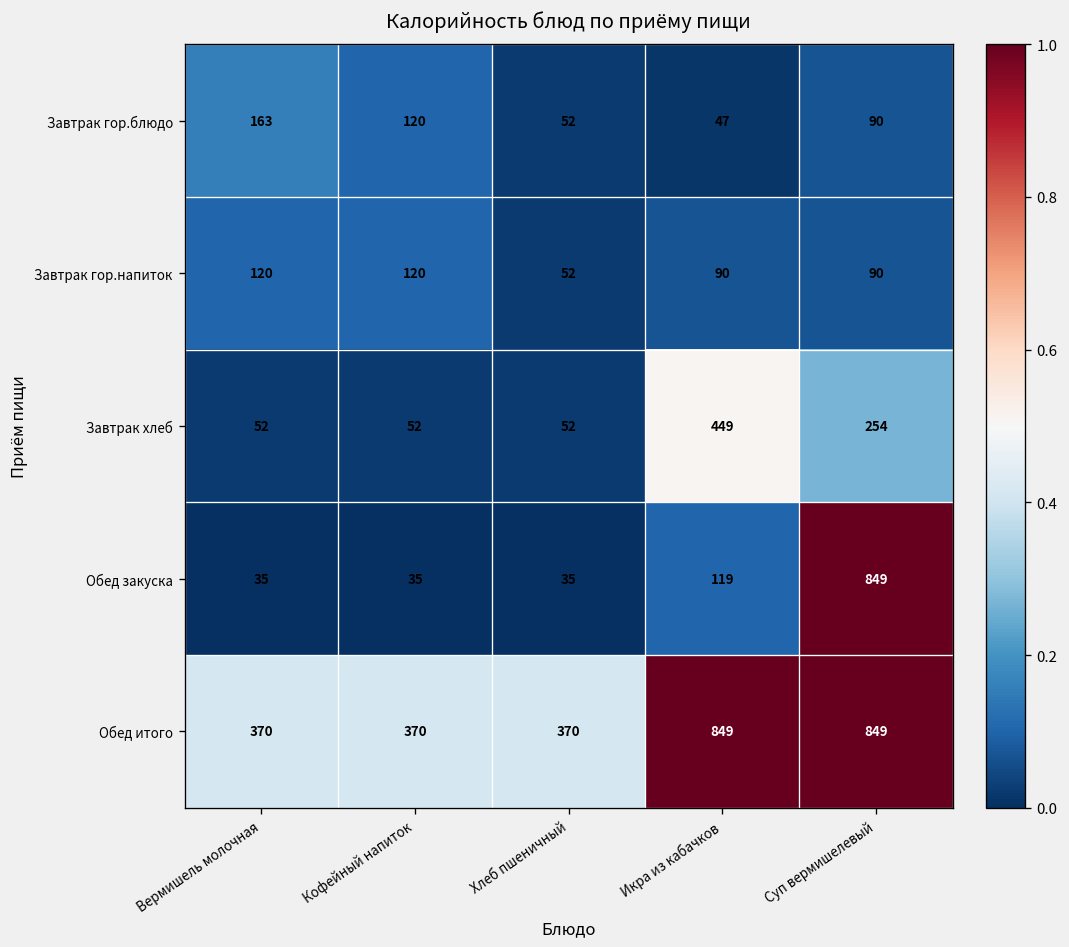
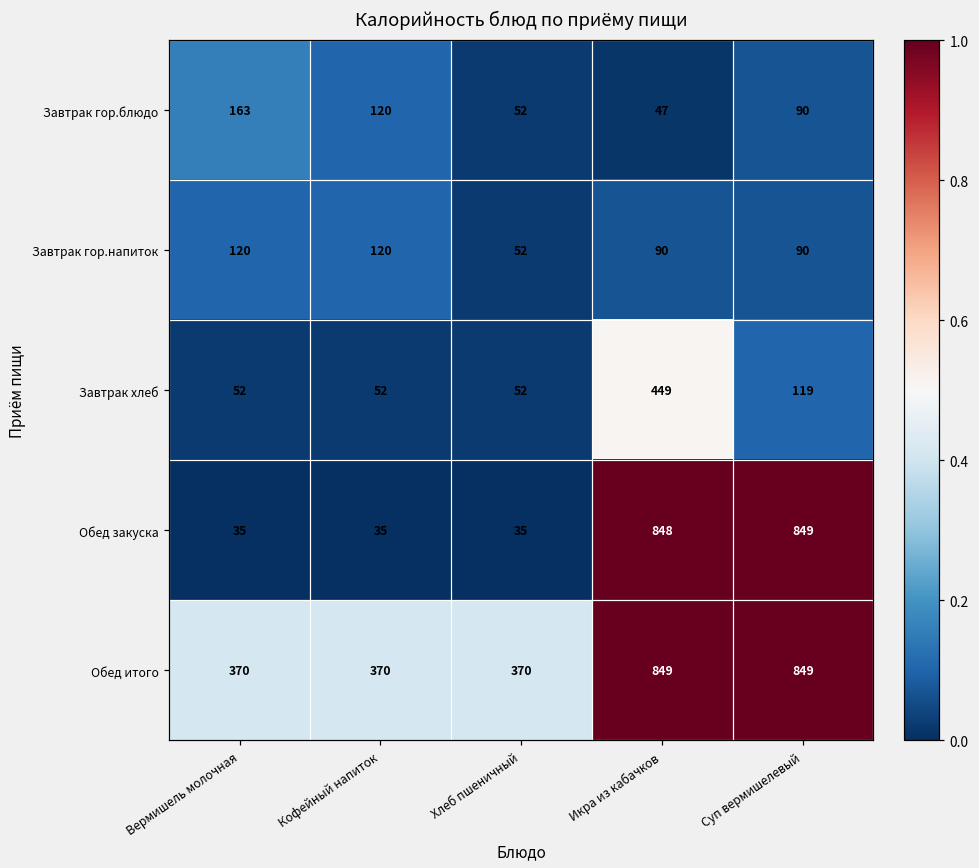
  {
    "Завтрак гор.блюдо": {
      "Вермишель молочная": 163,
      "Кофейный напиток": 120,
      "Хлеб пшеничный": 52,
      "Икра из кабачков": 47,
      "Суп вермишелевый": 90
    },
    "Завтрак гор.напиток": {
      "Вермишель молочная": 120,
      "Кофейный напиток": 120,
      "Хлеб пшеничный": 52,
      "Икра из кабачков": 90,
      "Суп вермишелевый": 90
    },
    "Завтрак хлеб": {
      "Вермишель молочная": 52,
      "Кофейный напиток": 52,
      "Хлеб пшеничный": 52,
      "Икра из кабачков": 449,
-     "Суп вермишелевый": 254
+     "Суп вермишелевый": 119
    },
    "Обед закуска": {
      "Вермишель молочная": 35,
      "Кофейный напиток": 35,
      "Хлеб пшеничный": 35,
-     "Икра из кабачков": 119,
+     "Икра из кабачков": 848,
      "Суп вермишелевый": 849
    },
    "Обед итого": {
      "Вермишель молочная": 370,
      "Кофейный напиток": 370,
      "Хлеб пшеничный": 370,
      "Икра из кабачков": 849,
      "Суп вермишелевый": 849
    }
  }
